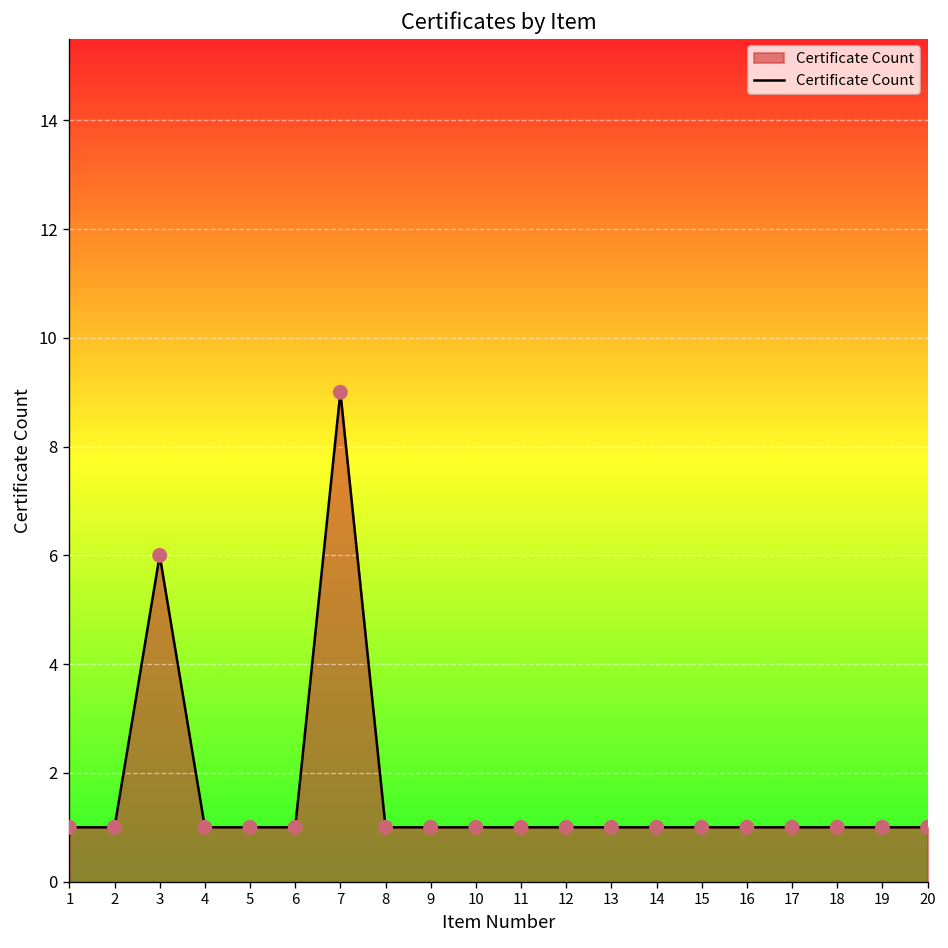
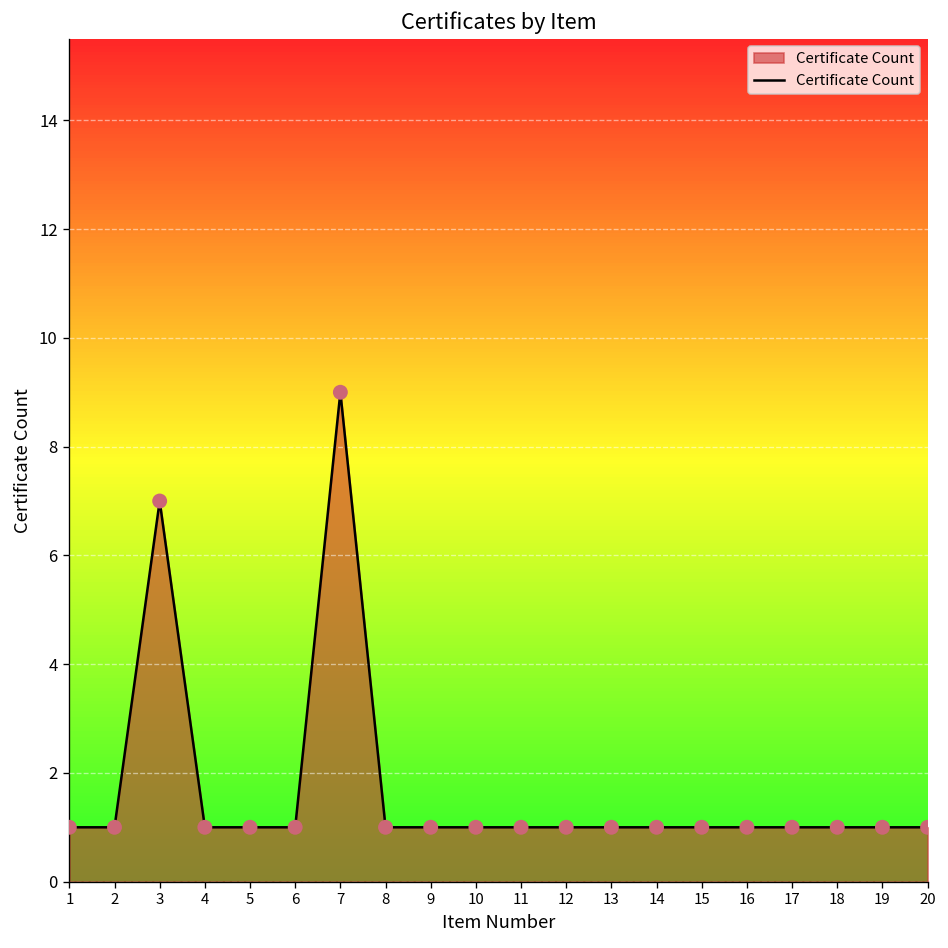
  {
    "1": 1,
    "2": 1,
-   "3": 6,
+   "3": 7,
    "4": 1,
    "5": 1,
    "6": 1,
    "7": 9,
    "8": 1,
    "9": 1,
    "10": 1,
    "11": 1,
    "12": 1,
    "13": 1,
    "14": 1,
    "15": 1,
    "16": 1,
    "17": 1,
    "18": 1,
    "19": 1,
    "20": 1
  }
